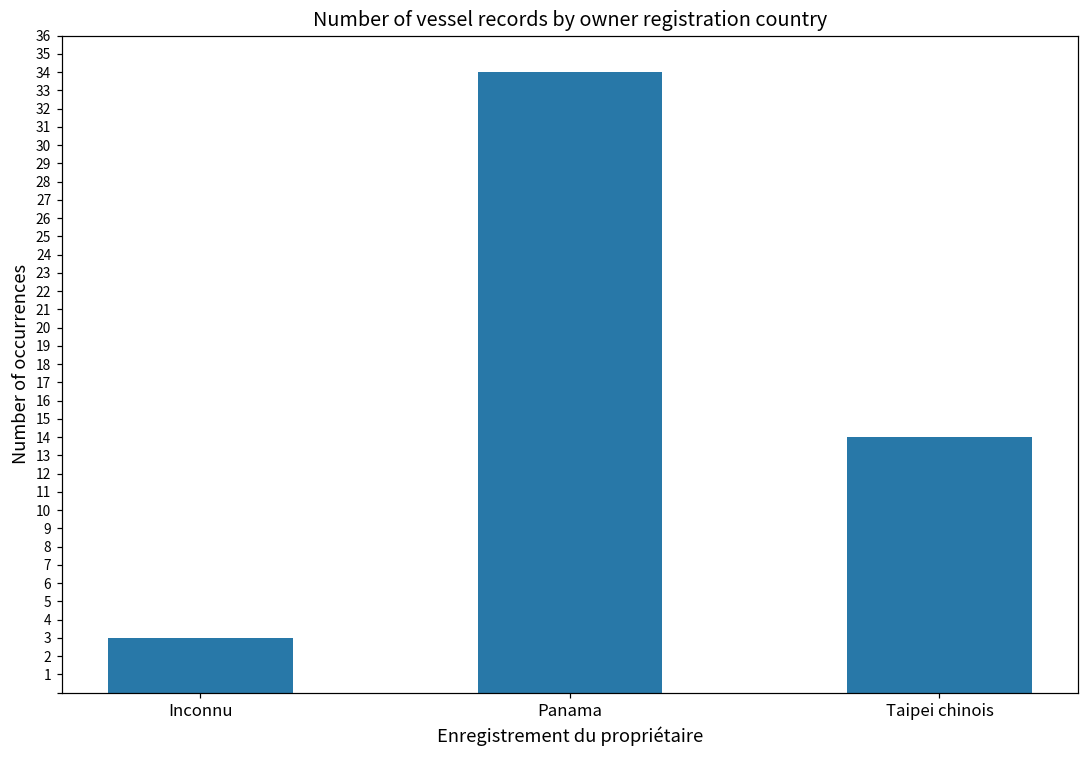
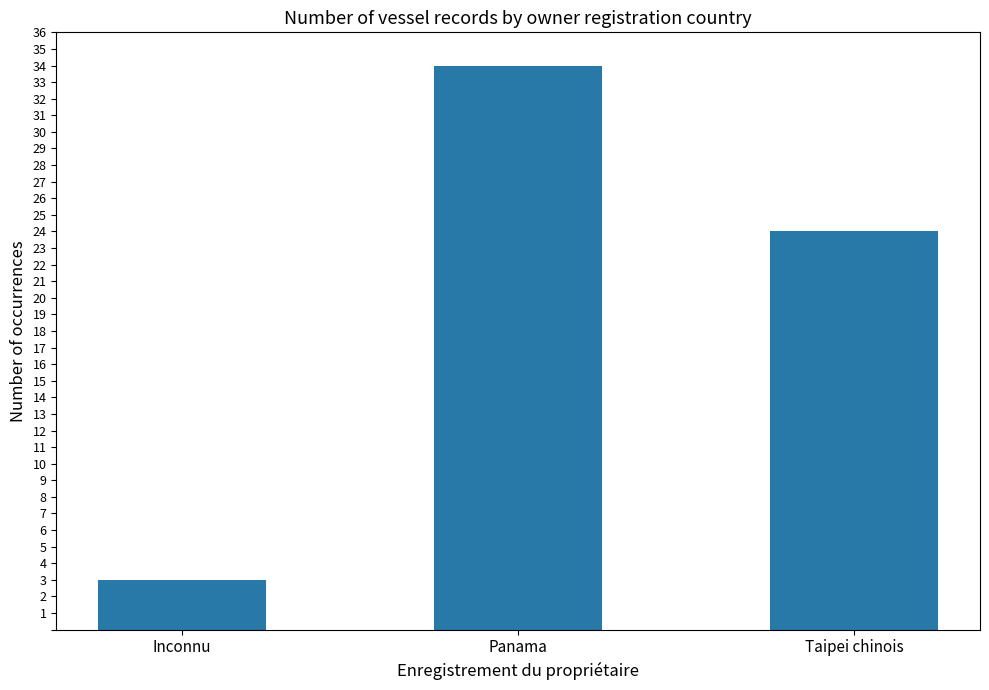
  {
    "Inconnu": 3,
    "Panama": 34,
-   "Taipei chinois": 14
+   "Taipei chinois": 24
  }
